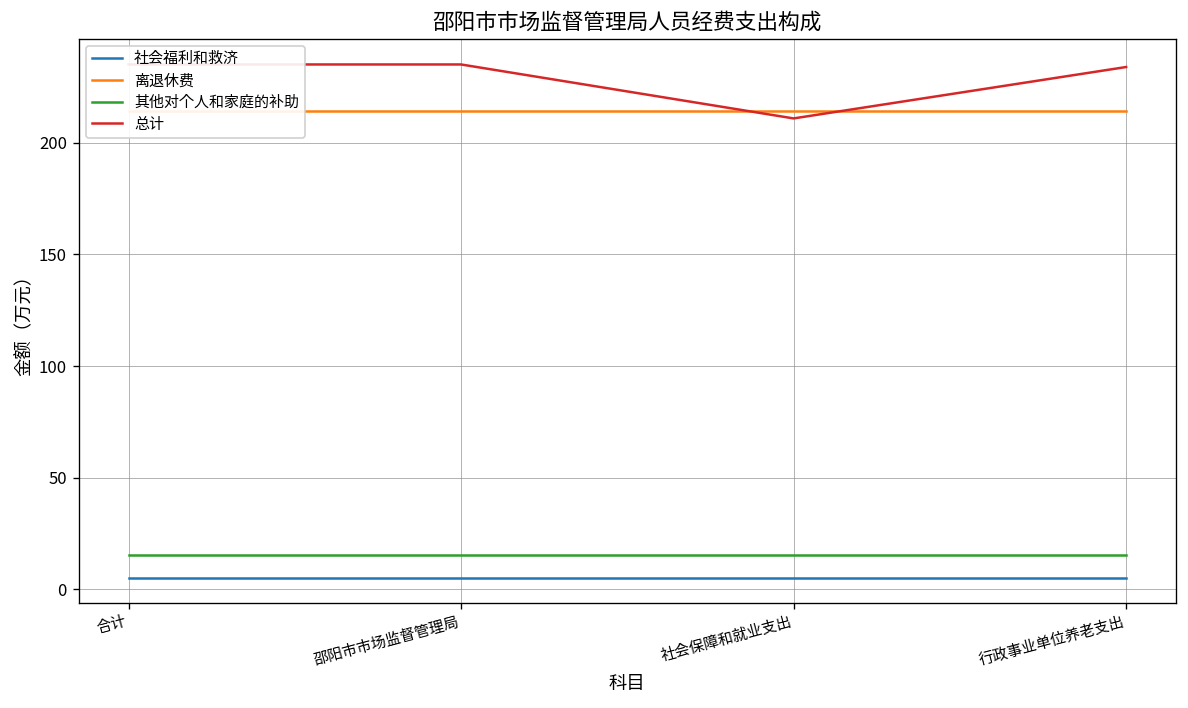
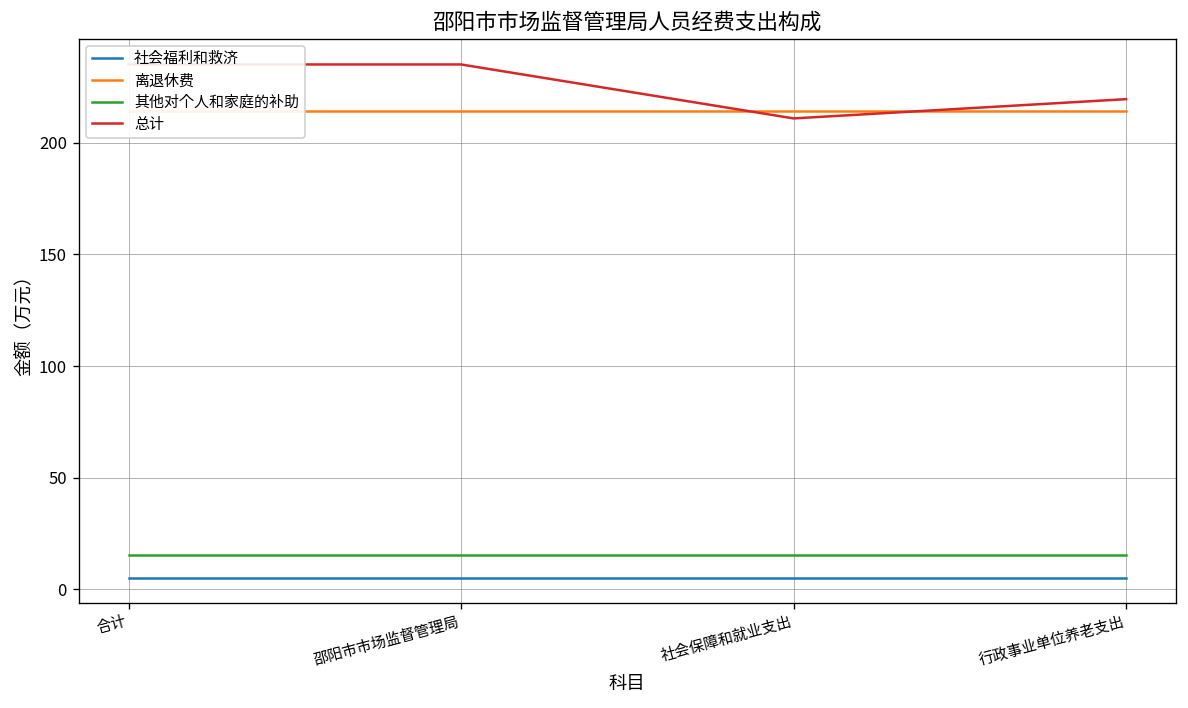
  {
    "社会福利和救济": {
      "合计": 5,
      "邵阳市市场监督管理局": 5,
      "社会保障和就业支出": 5,
      "行政事业单位养老支出": 5
    },
    "离退休费": {
      "邵阳市市场监督管理局": 214,
      "社会保障和就业支出": 214,
      "行政事业单位养老支出": 214
    },
    "其他对个人和家庭的补助": {
      "合计": 16,
      "邵阳市市场监督管理局": 16,
      "社会保障和就业支出": 16,
      "行政事业单位养老支出": 16
    },
    "总计": {
      "邵阳市市场监督管理局": 235,
      "社会保障和就业支出": 211,
-     "行政事业单位养老支出": 234
+     "行政事业单位养老支出": 220
    }
  }
